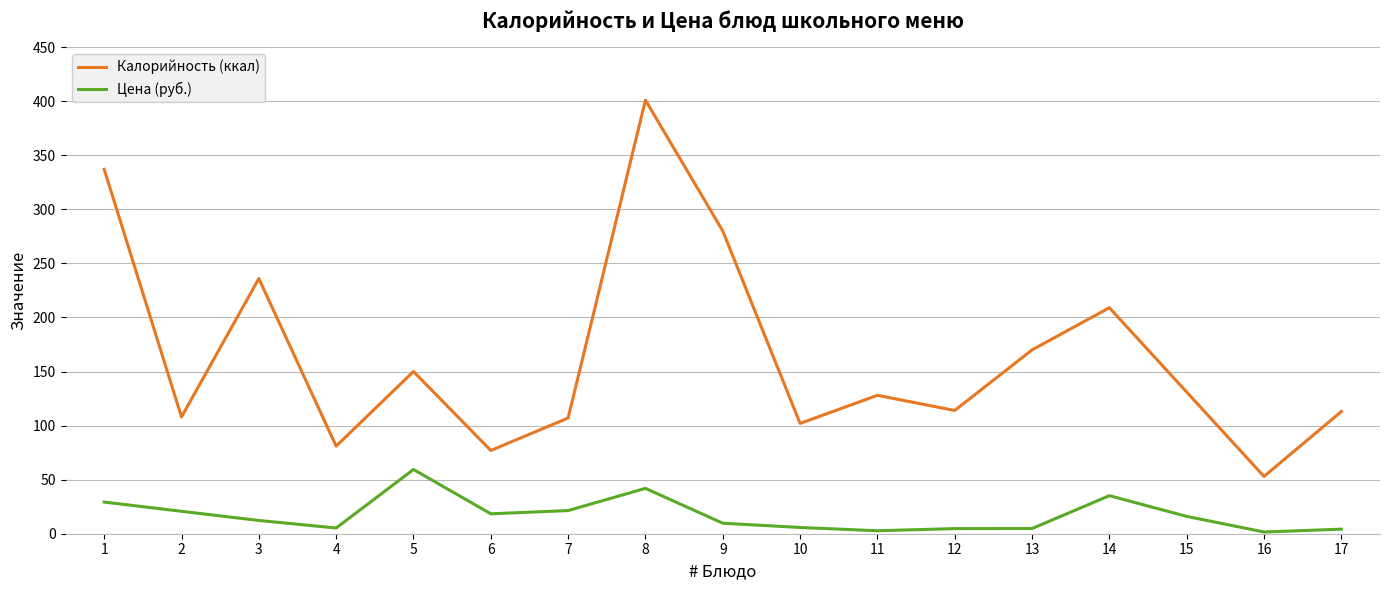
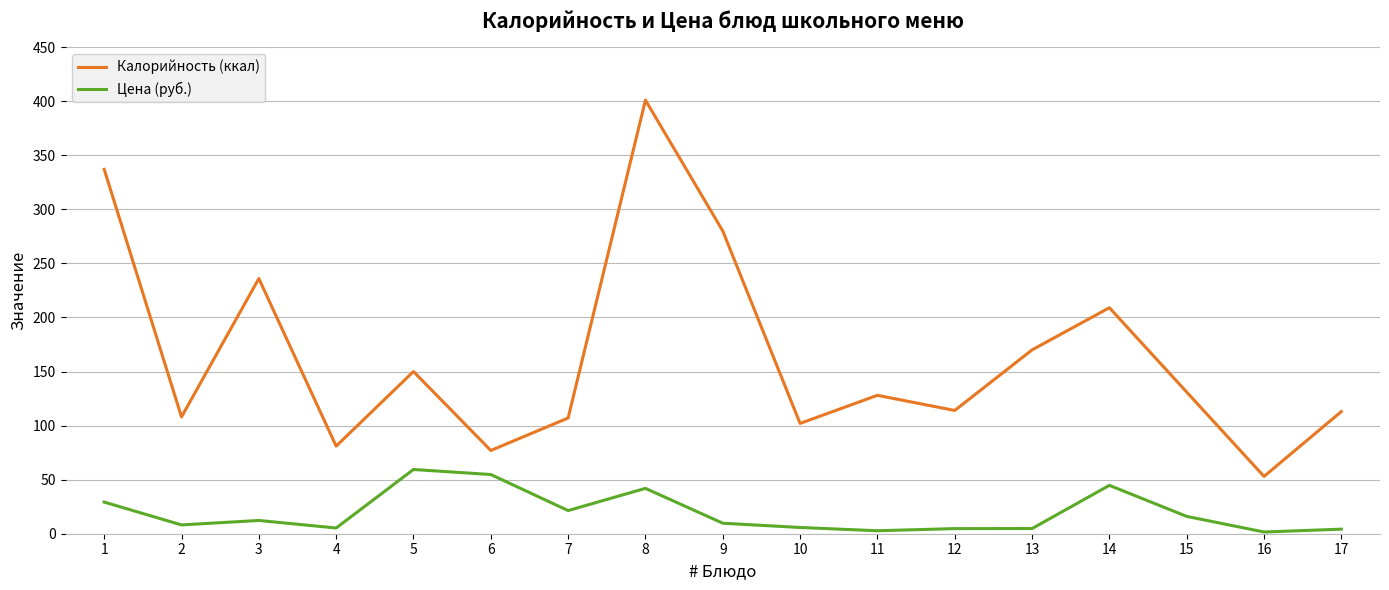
  {
    "Калорийность (ккал)": {
      "1": 337,
      "2": 108,
      "3": 236,
      "4": 81,
      "5": 150,
      "6": 77,
      "7": 107,
      "8": 401,
      "9": 280,
      "10": 102,
      "11": 128,
      "12": 114,
      "13": 170,
      "14": 209,
      "15": 131,
      "16": 53,
      "17": 113
    },
    "Цена (руб.)": {
      "1": 29,
-     "2": 21,
+     "2": 8,
      "3": 12,
      "4": 5,
      "5": 59,
-     "6": 18,
+     "6": 55,
      "7": 21,
      "8": 42,
      "9": 10,
      "10": 6,
      "11": 3,
      "12": 5,
      "13": 5,
-     "14": 35,
+     "14": 45,
      "15": 16,
      "16": 2,
      "17": 4
    }
  }
